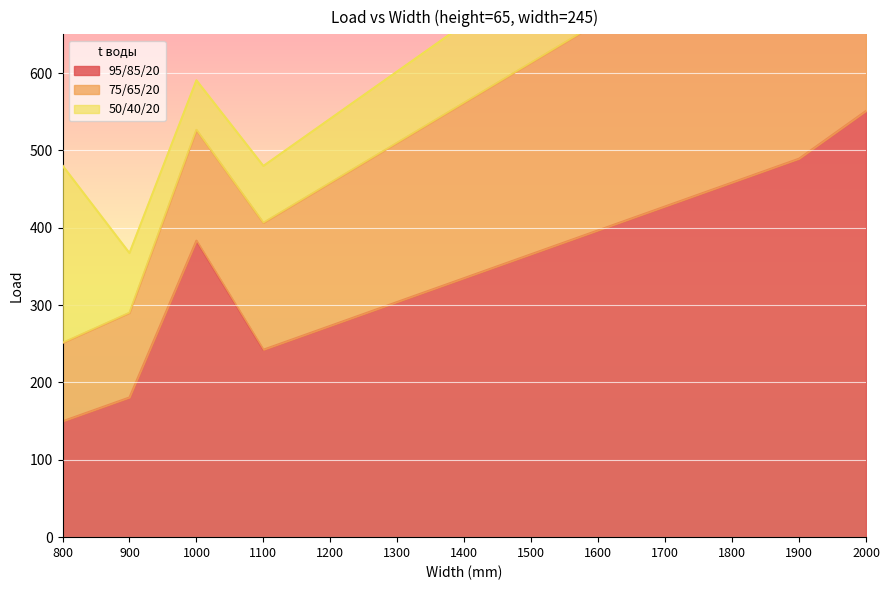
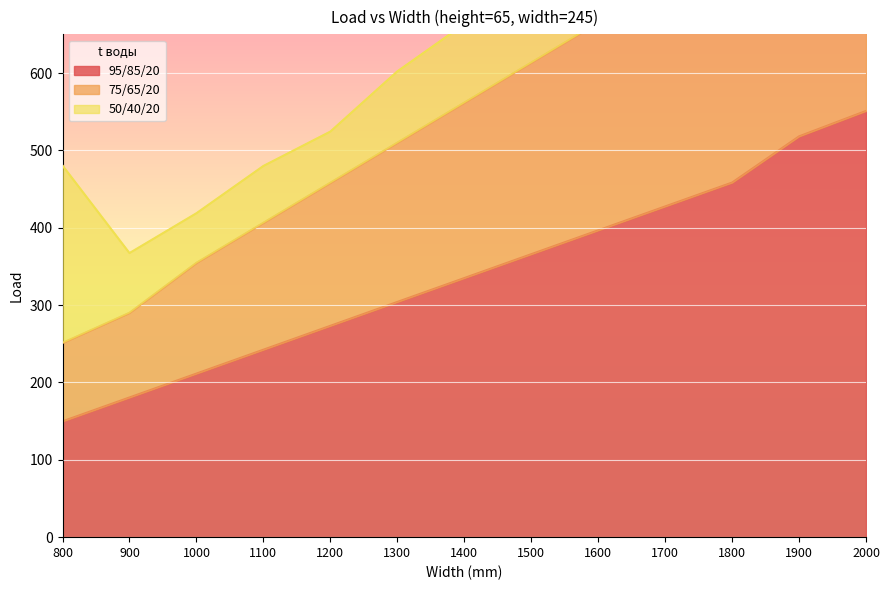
  {
    "95/85/20": {
      "800": 150,
      "900": 180,
-     "1000": 380,
+     "1000": 210,
      "1100": 240,
      "1200": 270,
      "1300": 300,
      "1400": 330,
      "1500": 370,
      "1600": 400,
      "1700": 430,
      "1800": 460,
-     "1900": 490,
+     "1900": 520,
      "2000": 550
    },
    "75/65/20": {
      "800": 100,
      "900": 110,
      "1000": 140,
      "1100": 160,
      "1200": 180,
      "1300": 210,
      "1400": 230,
      "1500": 250
    },
    "50/40/20": {
      "800": 230,
      "900": 80,
      "1000": 60,
      "1100": 70,
-     "1200": 80,
+     "1200": 70,
      "1300": 90
    }
  }
